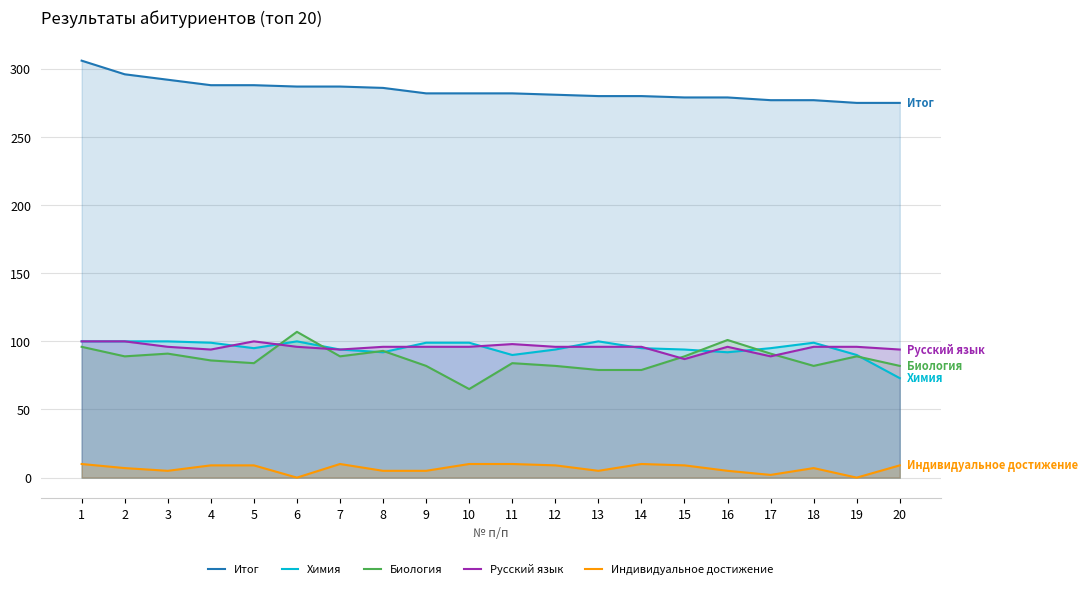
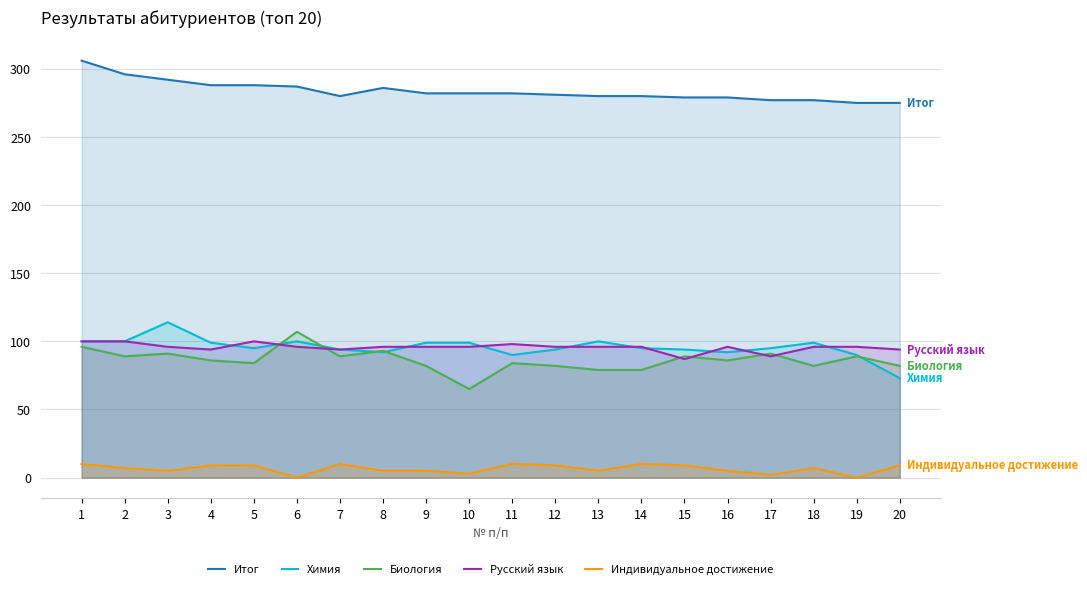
  {
    "Итог": {
      "1": 306,
      "2": 296,
      "3": 292,
      "4": 288,
      "5": 288,
      "6": 287,
-     "7": 287,
+     "7": 280,
      "8": 286,
      "9": 282,
      "10": 282,
      "11": 282,
      "12": 281,
      "13": 280,
      "14": 280,
      "15": 279,
      "16": 279,
      "17": 277,
      "18": 277,
      "19": 275,
      "20": 275
    },
    "Химия": {
-     "3": 100,
+     "3": 114,
      "4": 99,
      "5": 95,
      "6": 100,
      "9": 99,
      "10": 99,
      "11": 90,
      "12": 94,
      "13": 100,
      "15": 94,
      "16": 92,
      "17": 95,
      "18": 99,
      "20": 73
    },
    "Биология": {
      "1": 96,
      "2": 89,
      "3": 91,
      "4": 86,
      "5": 84,
      "6": 107,
      "7": 89,
      "9": 82,
      "10": 65,
      "11": 84,
      "12": 82,
      "13": 79,
      "14": 79,
      "15": 89,
-     "16": 101,
+     "16": 86,
      "17": 91,
      "18": 82,
      "20": 82
    },
    "Русский язык": {
      "3": 96,
      "4": 94,
      "5": 100,
      "6": 96,
      "8": 96,
      "9": 96,
      "10": 96,
      "11": 98,
      "12": 96,
      "13": 96,
      "15": 87,
      "16": 96,
      "17": 89,
      "18": 96,
      "19": 96,
      "20": 94
    },
    "Индивидуальное достижение": {
      "1": 10,
      "2": 7,
      "3": 5,
      "4": 9,
      "5": 9,
      "6": 0,
      "7": 10,
      "8": 5,
      "9": 5,
-     "10": 10,
+     "10": 3,
      "11": 10,
      "12": 9,
      "13": 5,
      "14": 10,
      "15": 9,
      "16": 5,
      "17": 2,
      "18": 7,
      "19": 0,
      "20": 9
    }
  }
